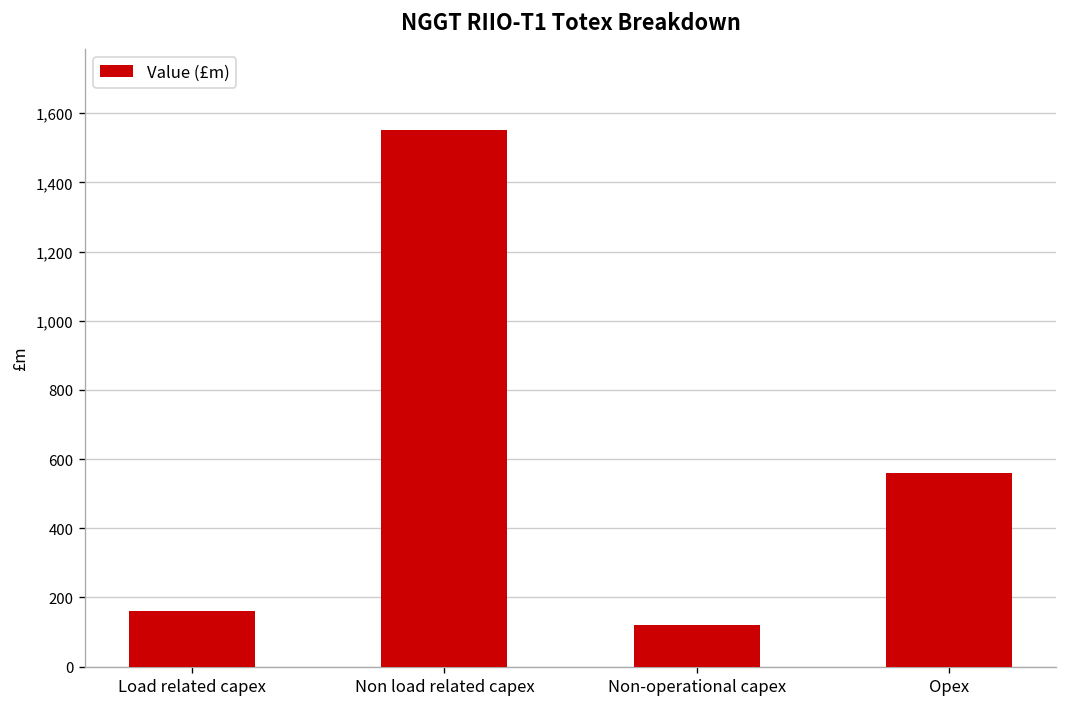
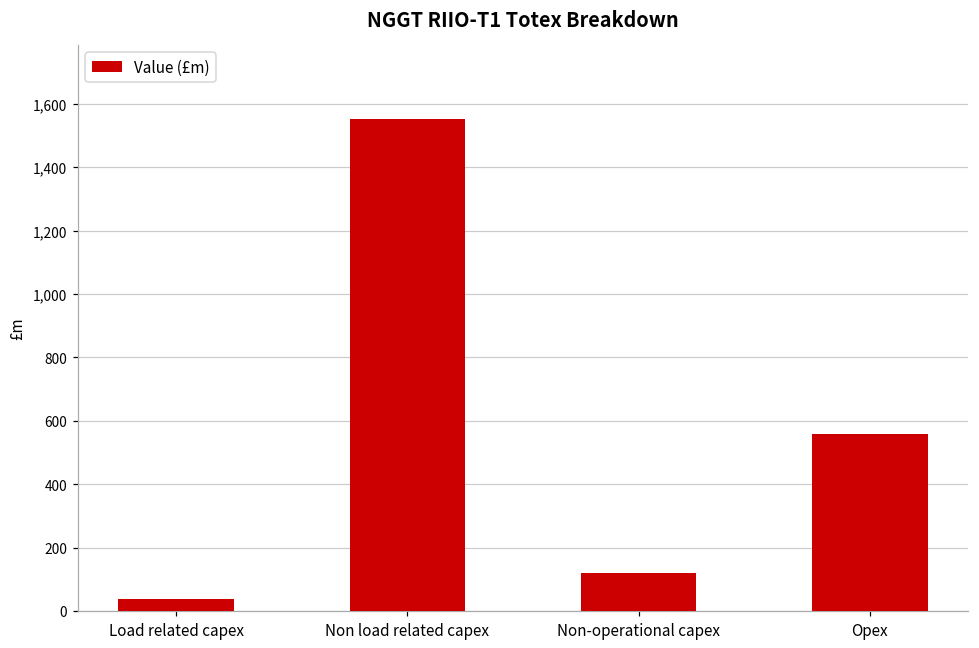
  {
-   "Load related capex": "160",
+   "Load related capex": "40",
    "Non load related capex": "1,550",
    "Non-operational capex": "120",
    "Opex": "560"
  }
